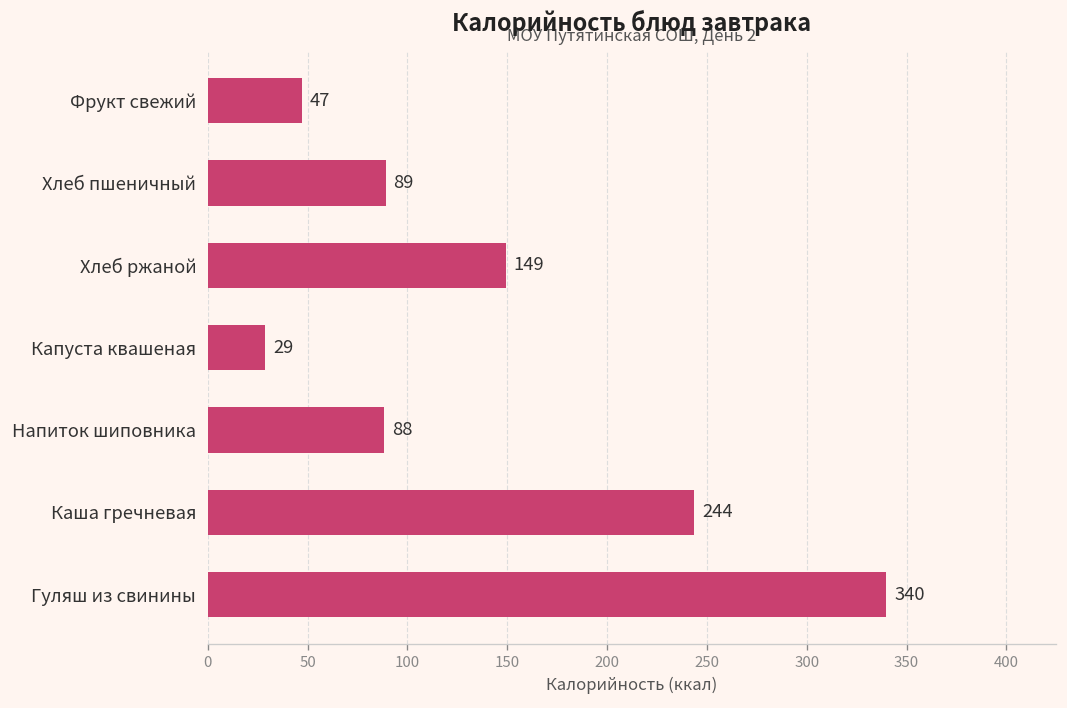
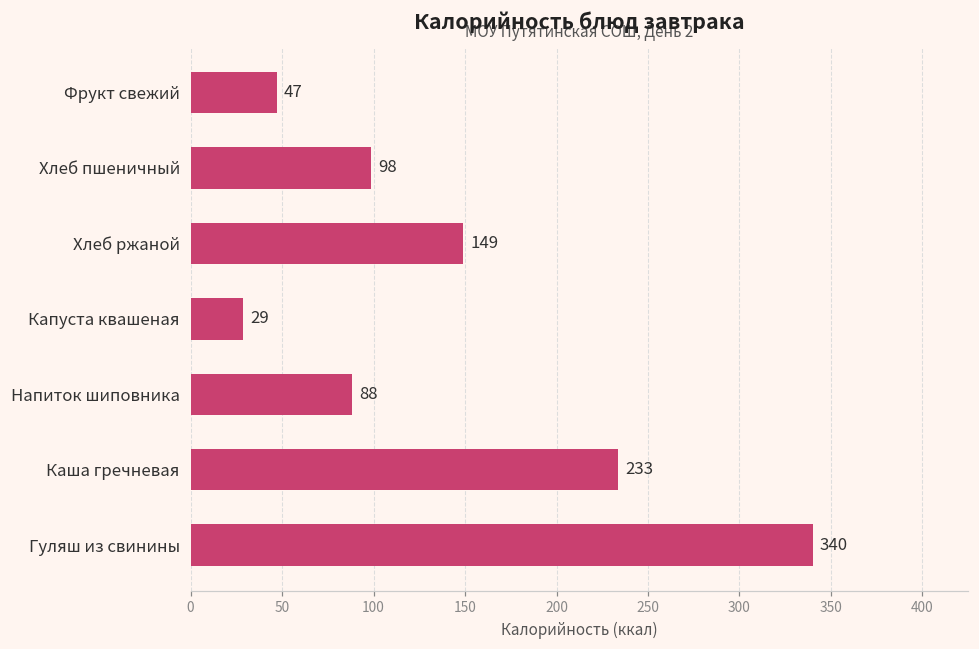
  {
    "Фрукт свежий": 47,
-   "Хлеб пшеничный": 89,
+   "Хлеб пшеничный": 98,
    "Хлеб ржаной": 149,
    "Капуста квашеная": 29,
    "Напиток шиповника": 88,
-   "Каша гречневая": 244,
+   "Каша гречневая": 233,
    "Гуляш из свинины": 340
  }
